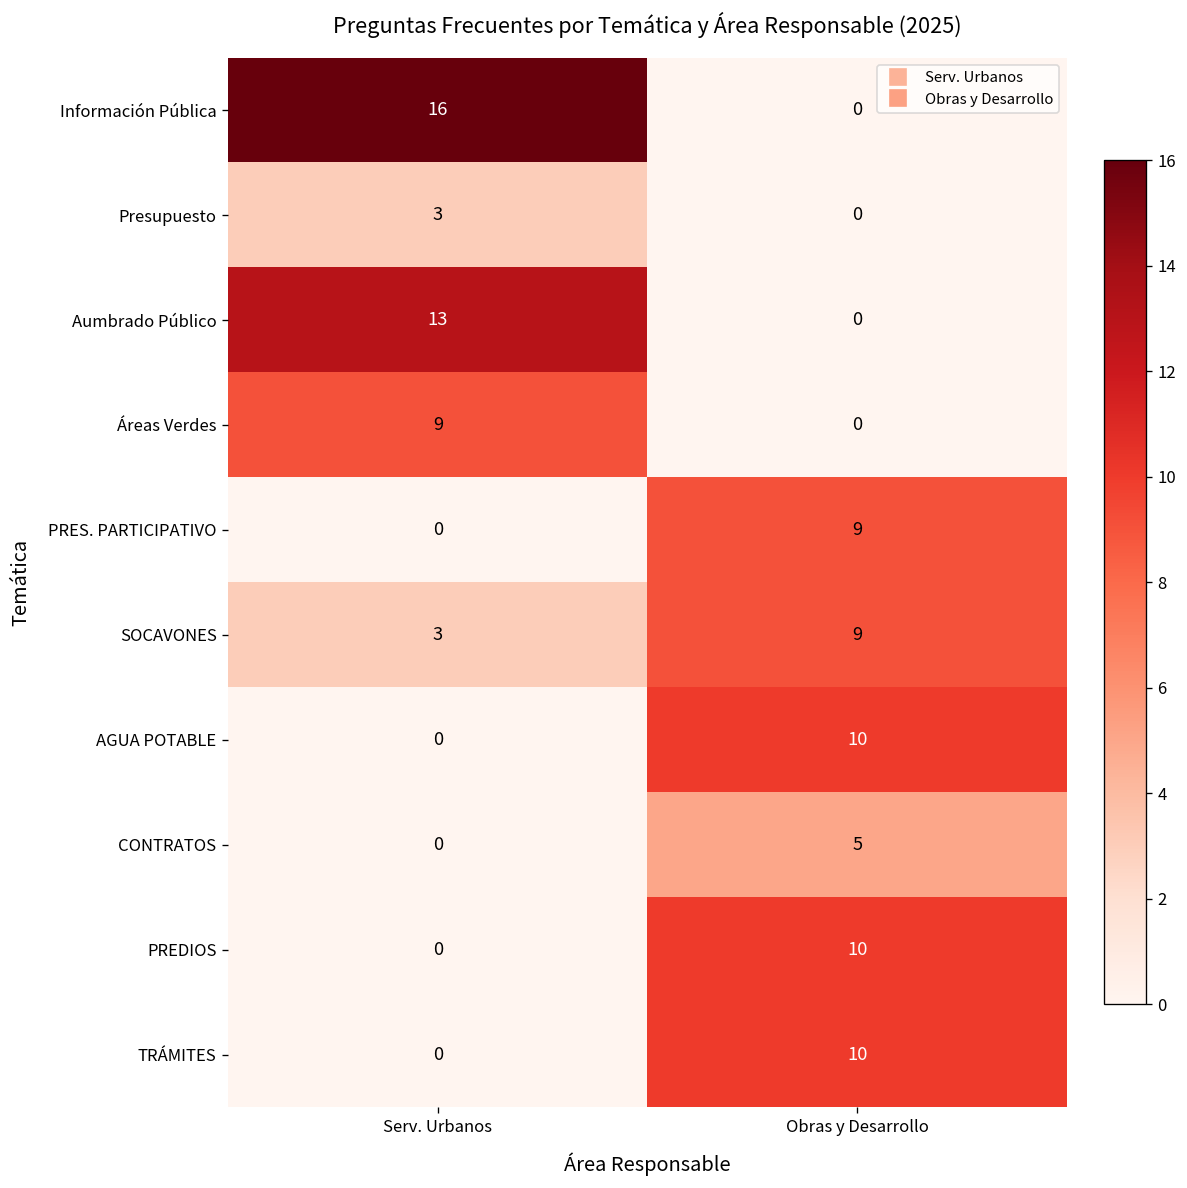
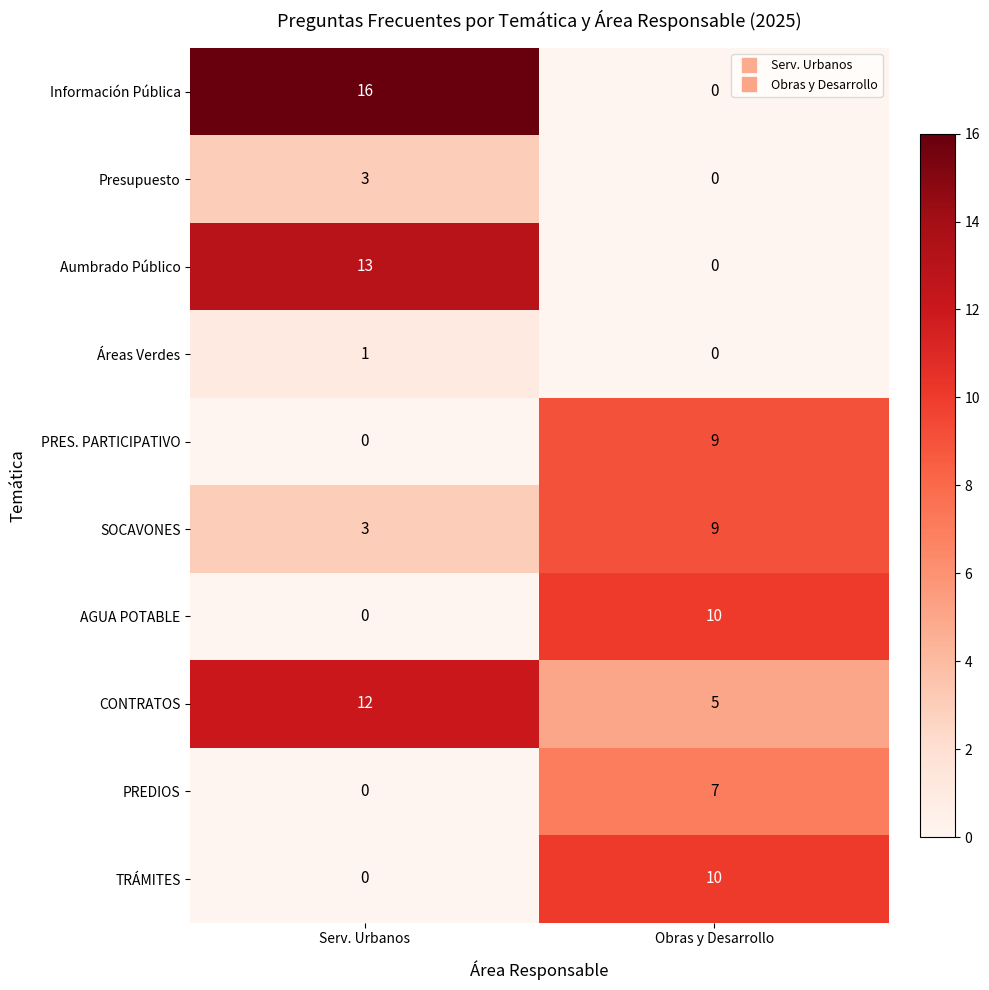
  {
    "Información Pública": {
      "Serv. Urbanos": 16,
      "Obras y Desarrollo": 0
    },
    "Presupuesto": {
      "Serv. Urbanos": 3,
      "Obras y Desarrollo": 0
    },
    "Aumbrado Público": {
      "Serv. Urbanos": 13,
      "Obras y Desarrollo": 0
    },
    "Áreas Verdes": {
-     "Serv. Urbanos": 9,
+     "Serv. Urbanos": 1,
      "Obras y Desarrollo": 0
    },
    "PRES. PARTICIPATIVO": {
      "Serv. Urbanos": 0,
      "Obras y Desarrollo": 9
    },
    "SOCAVONES": {
      "Serv. Urbanos": 3,
      "Obras y Desarrollo": 9
    },
    "AGUA POTABLE": {
      "Serv. Urbanos": 0,
      "Obras y Desarrollo": 10
    },
    "CONTRATOS": {
-     "Serv. Urbanos": 0,
+     "Serv. Urbanos": 12,
      "Obras y Desarrollo": 5
    },
    "PREDIOS": {
      "Serv. Urbanos": 0,
-     "Obras y Desarrollo": 10
+     "Obras y Desarrollo": 7
    },
    "TRÁMITES": {
      "Serv. Urbanos": 0,
      "Obras y Desarrollo": 10
    }
  }
